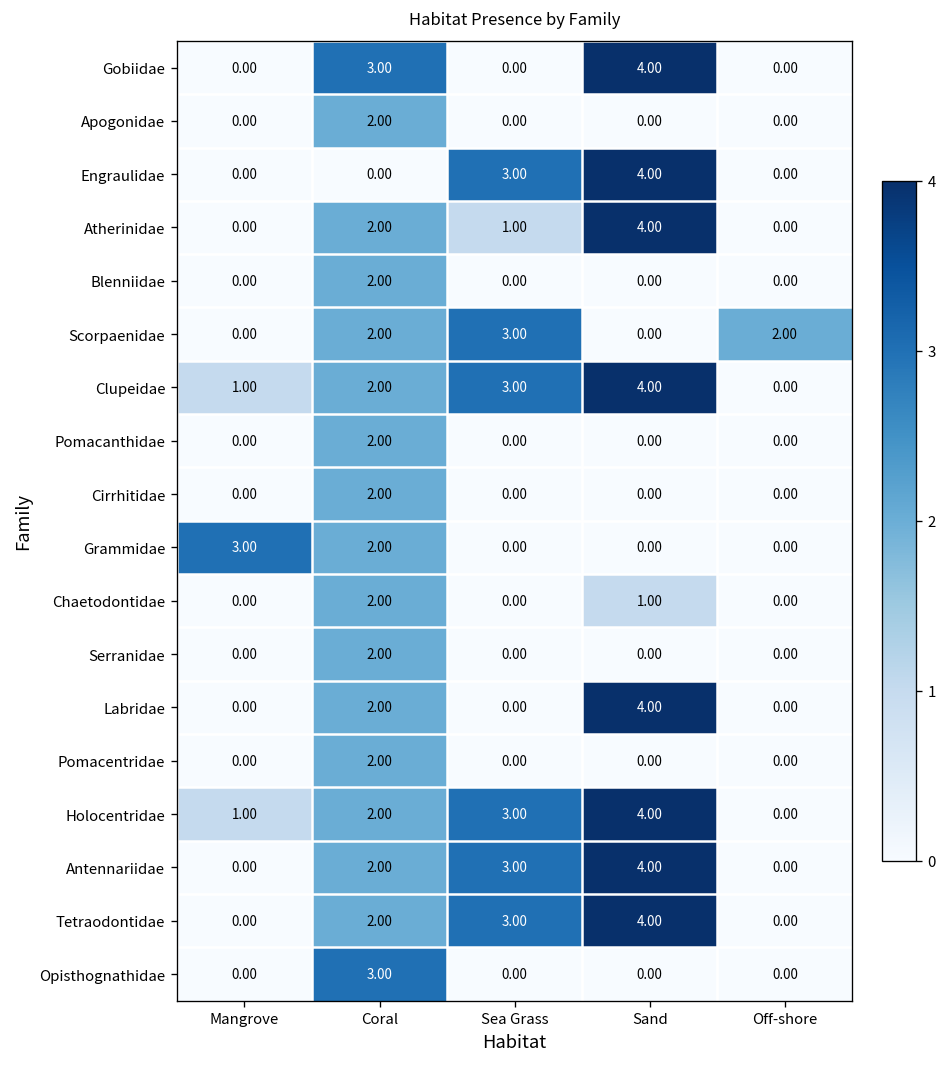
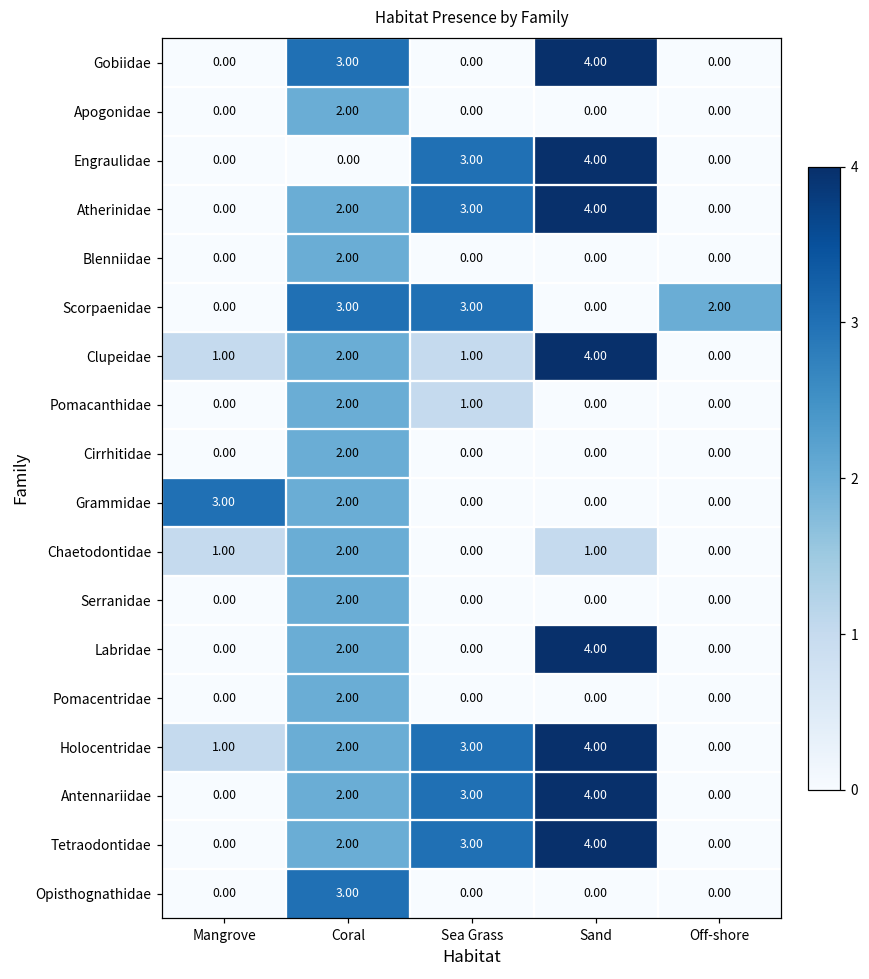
  {
    "Gobiidae": {
      "Mangrove": 0.00,
      "Coral": 3.00,
      "Sea Grass": 0.00,
      "Sand": 4.00,
      "Off-shore": 0.00
    },
    "Apogonidae": {
      "Mangrove": 0.00,
      "Coral": 2.00,
      "Sea Grass": 0.00,
      "Sand": 0.00,
      "Off-shore": 0.00
    },
    "Engraulidae": {
      "Mangrove": 0.00,
      "Coral": 0.00,
      "Sea Grass": 3.00,
      "Sand": 4.00,
      "Off-shore": 0.00
    },
    "Atherinidae": {
      "Mangrove": 0.00,
      "Coral": 2.00,
-     "Sea Grass": 1.00,
+     "Sea Grass": 3.00,
      "Sand": 4.00,
      "Off-shore": 0.00
    },
    "Blenniidae": {
      "Mangrove": 0.00,
      "Coral": 2.00,
      "Sea Grass": 0.00,
      "Sand": 0.00,
      "Off-shore": 0.00
    },
    "Scorpaenidae": {
      "Mangrove": 0.00,
-     "Coral": 2.00,
+     "Coral": 3.00,
      "Sea Grass": 3.00,
      "Sand": 0.00,
      "Off-shore": 2.00
    },
    "Clupeidae": {
      "Mangrove": 1.00,
      "Coral": 2.00,
-     "Sea Grass": 3.00,
+     "Sea Grass": 1.00,
      "Sand": 4.00,
      "Off-shore": 0.00
    },
    "Pomacanthidae": {
      "Mangrove": 0.00,
      "Coral": 2.00,
-     "Sea Grass": 0.00,
+     "Sea Grass": 1.00,
      "Sand": 0.00,
      "Off-shore": 0.00
    },
    "Cirrhitidae": {
      "Mangrove": 0.00,
      "Coral": 2.00,
      "Sea Grass": 0.00,
      "Sand": 0.00,
      "Off-shore": 0.00
    },
    "Grammidae": {
      "Mangrove": 3.00,
      "Coral": 2.00,
      "Sea Grass": 0.00,
      "Sand": 0.00,
      "Off-shore": 0.00
    },
    "Chaetodontidae": {
-     "Mangrove": 0.00,
+     "Mangrove": 1.00,
      "Coral": 2.00,
      "Sea Grass": 0.00,
      "Sand": 1.00,
      "Off-shore": 0.00
    },
    "Serranidae": {
      "Mangrove": 0.00,
      "Coral": 2.00,
      "Sea Grass": 0.00,
      "Sand": 0.00,
      "Off-shore": 0.00
    },
    "Labridae": {
      "Mangrove": 0.00,
      "Coral": 2.00,
      "Sea Grass": 0.00,
      "Sand": 4.00,
      "Off-shore": 0.00
    },
    "Pomacentridae": {
      "Mangrove": 0.00,
      "Coral": 2.00,
      "Sea Grass": 0.00,
      "Sand": 0.00,
      "Off-shore": 0.00
    },
    "Holocentridae": {
      "Mangrove": 1.00,
      "Coral": 2.00,
      "Sea Grass": 3.00,
      "Sand": 4.00,
      "Off-shore": 0.00
    },
    "Antennariidae": {
      "Mangrove": 0.00,
      "Coral": 2.00,
      "Sea Grass": 3.00,
      "Sand": 4.00,
      "Off-shore": 0.00
    },
    "Tetraodontidae": {
      "Mangrove": 0.00,
      "Coral": 2.00,
      "Sea Grass": 3.00,
      "Sand": 4.00,
      "Off-shore": 0.00
    },
    "Opisthognathidae": {
      "Mangrove": 0.00,
      "Coral": 3.00,
      "Sea Grass": 0.00,
      "Sand": 0.00,
      "Off-shore": 0.00
    }
  }
